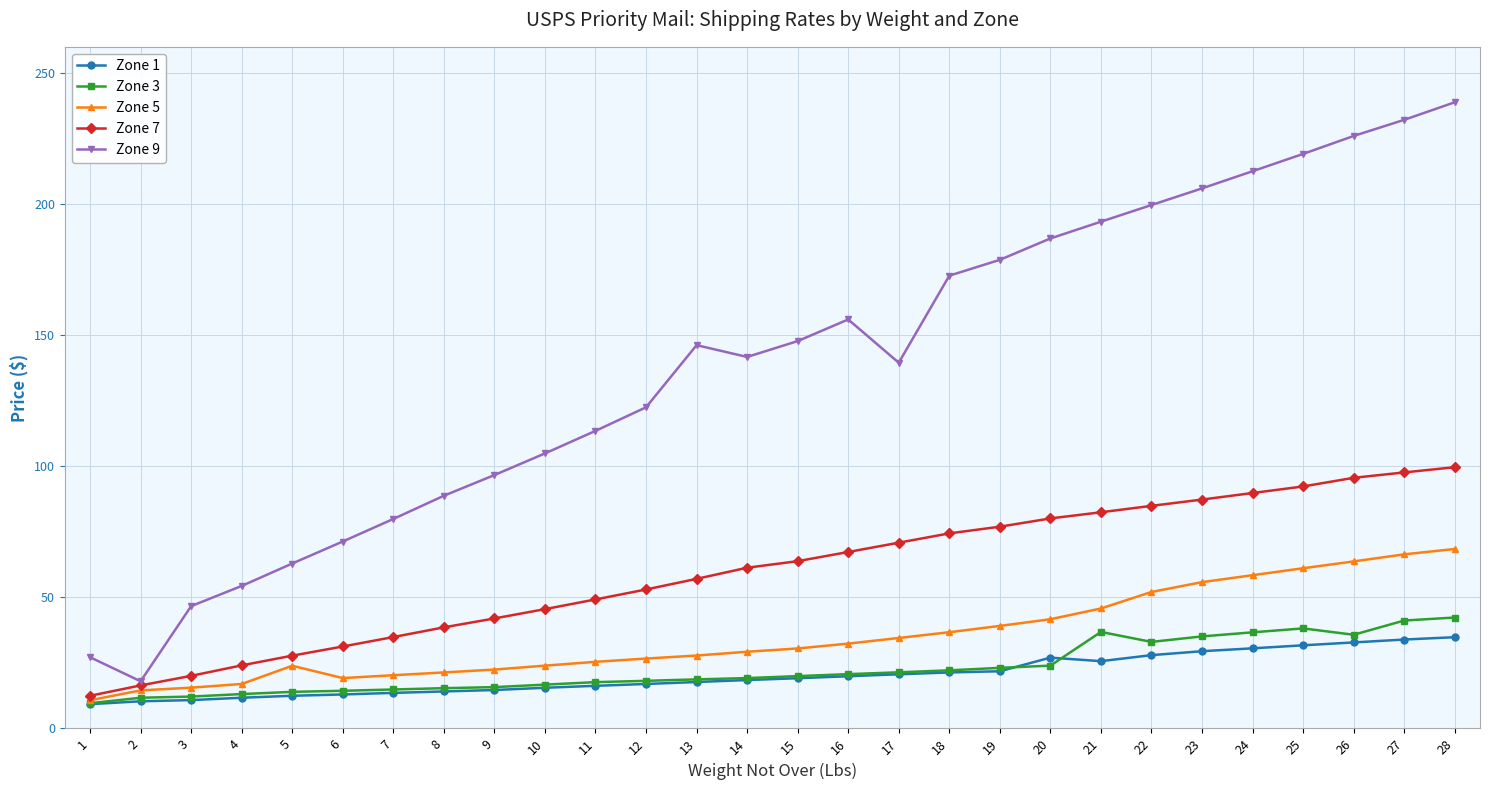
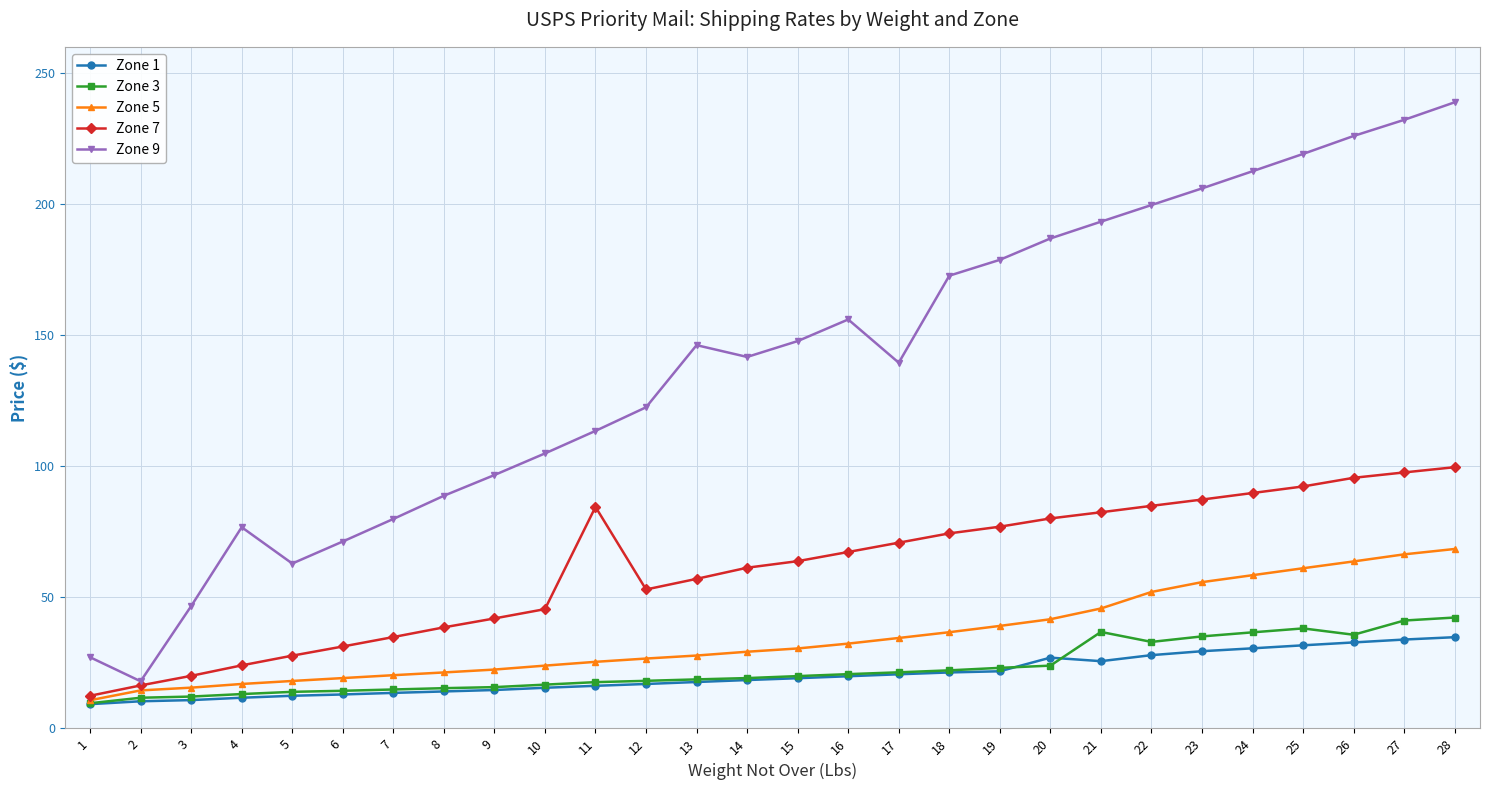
  {
    "Zone 1": {
      "2": 10,
      "3": 11,
      "4": 12,
      "5": 12,
      "6": 13,
      "7": 14,
      "8": 14,
      "9": 15,
      "10": 16,
      "11": 16,
      "12": 17,
      "13": 18,
      "19": 22,
      "20": 27,
      "21": 26,
      "22": 28,
      "23": 29,
      "24": 31,
      "25": 32,
      "26": 33,
      "27": 34,
      "28": 35
    },
    "Zone 3": {
      "2": 12,
      "3": 12,
      "4": 13,
      "5": 14,
      "6": 14,
      "7": 15,
      "8": 15,
      "9": 16,
      "10": 17,
      "11": 18,
      "12": 18,
      "13": 19,
      "19": 23,
      "20": 24,
      "21": 37,
      "22": 33,
      "23": 35,
      "24": 37,
      "25": 38,
      "26": 36,
      "27": 41,
      "28": 42
    },
    "Zone 5": {
      "1": 11,
      "2": 15,
      "3": 16,
      "4": 17,
-     "5": 24,
+     "5": 18,
      "6": 19,
      "7": 20,
      "8": 21,
      "9": 22,
      "10": 24,
      "11": 25,
      "12": 27,
      "13": 28,
      "14": 29,
      "15": 31,
      "16": 32,
      "17": 35,
      "18": 37,
      "19": 39,
      "20": 42,
      "21": 46,
      "22": 52,
      "23": 56,
      "24": 58,
      "25": 61,
      "26": 64,
      "27": 66,
      "28": 68
    },
    "Zone 7": {
      "1": 12,
      "2": 16,
      "3": 20,
      "4": 24,
      "5": 28,
      "6": 31,
      "7": 35,
      "8": 39,
      "9": 42,
      "10": 46,
-     "11": 49,
+     "11": 85,
      "12": 53,
      "13": 57,
      "14": 61,
      "15": 64,
      "16": 67,
      "17": 71,
      "18": 74,
      "19": 77,
      "20": 80,
      "21": 82,
      "22": 85,
      "23": 87,
      "24": 90,
      "25": 92,
      "26": 96,
      "27": 98,
      "28": 100
    },
    "Zone 9": {
      "1": 27,
      "2": 18,
      "3": 47,
-     "4": 54,
+     "4": 77,
      "5": 63,
      "6": 71,
      "7": 80,
      "8": 89,
      "9": 97,
      "10": 105,
      "11": 114,
      "12": 123,
      "13": 146,
      "14": 142,
      "15": 148,
      "16": 156,
      "17": 140,
      "18": 173,
      "19": 179,
      "20": 187,
      "21": 193,
      "22": 200,
      "23": 206,
      "24": 213,
      "25": 219,
      "26": 226,
      "27": 232,
      "28": 239
    }
  }
